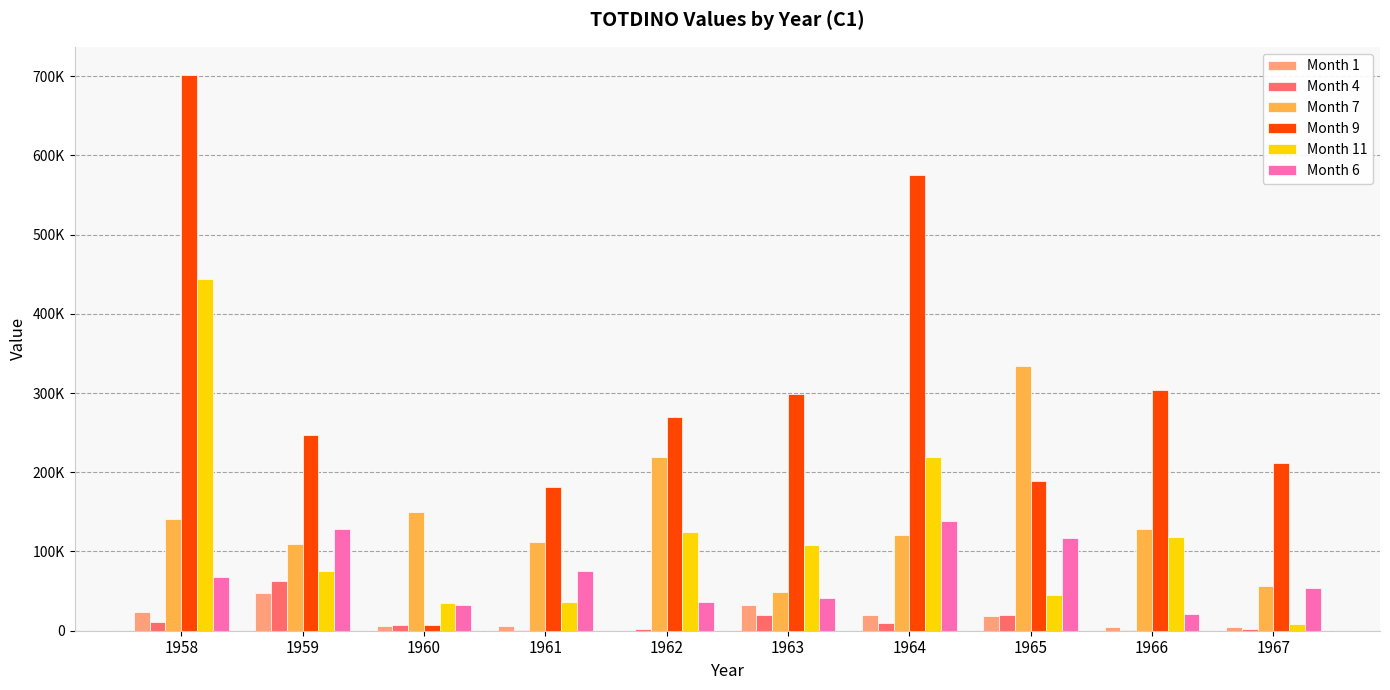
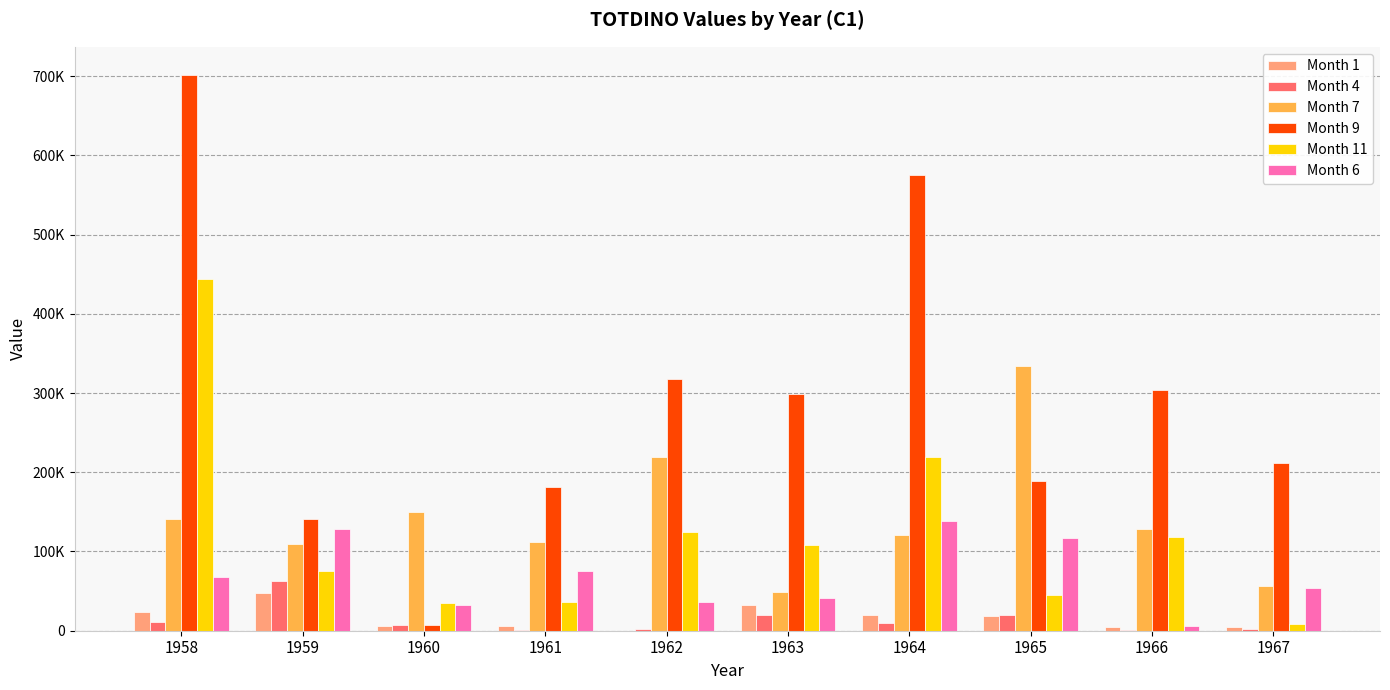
  {
    "Month 9": {
      "1958": 700000,
-     "1959": 250000,
+     "1959": 140000,
      "1960": 10000,
      "1961": 180000,
-     "1962": 270000,
+     "1962": 320000,
      "1963": 300000,
      "1964": 580000,
      "1965": 190000,
      "1966": 300000,
      "1967": 210000
    },
    "Month 11": {
      "1958": 440000,
      "1959": 80000,
      "1960": 30000,
      "1961": 40000,
      "1962": 130000,
      "1963": 110000,
      "1964": 220000,
      "1965": 40000,
      "1966": 120000,
      "1967": 10000
    },
    "Month 6": {
      "1958": 70000,
      "1959": 130000,
      "1960": 30000,
      "1961": 80000,
      "1962": 40000,
      "1963": 40000,
      "1964": 140000,
      "1965": 120000,
-     "1966": 20000,
+     "1966": 10000,
      "1967": 50000
    }
  }
